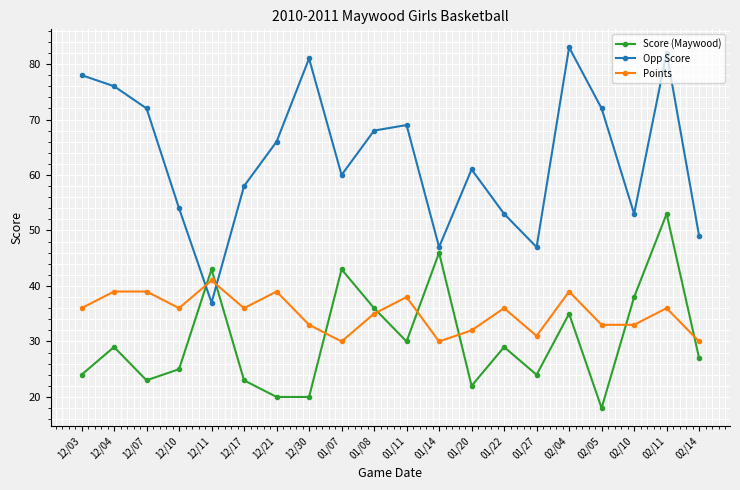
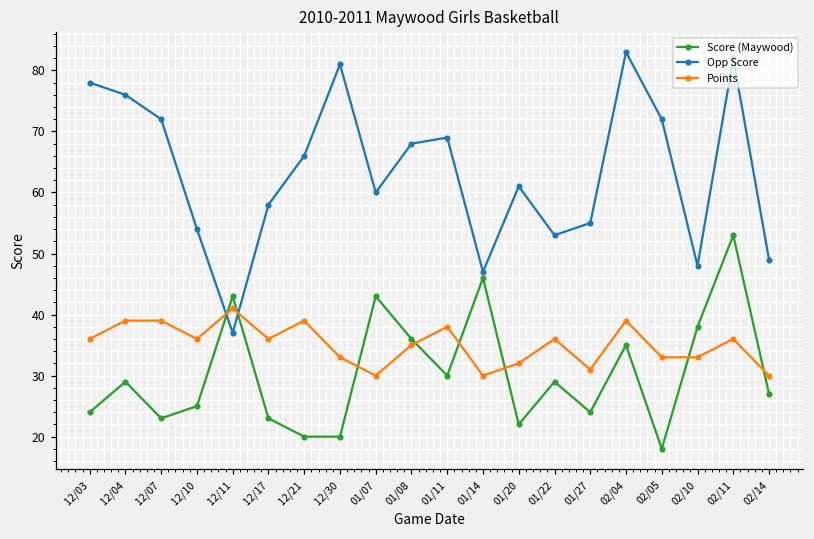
  {
    "Score (Maywood)": {
      "12/03": 24,
      "12/04": 29,
      "12/07": 23,
      "12/10": 25,
      "12/11": 43,
      "12/17": 23,
      "12/21": 20,
      "12/30": 20,
      "01/07": 43,
      "01/08": 36,
      "01/11": 30,
      "01/14": 46,
      "01/20": 22,
      "01/22": 29,
      "01/27": 24,
      "02/04": 35,
      "02/05": 18,
      "02/10": 38,
      "02/11": 53,
      "02/14": 27
    },
    "Opp Score": {
      "12/03": 78,
      "12/04": 76,
      "12/07": 72,
      "12/10": 54,
      "12/11": 37,
      "12/17": 58,
      "12/21": 66,
      "12/30": 81,
      "01/07": 60,
      "01/08": 68,
      "01/11": 69,
      "01/14": 47,
      "01/20": 61,
      "01/22": 53,
-     "01/27": 47,
+     "01/27": 55,
      "02/04": 83,
      "02/05": 72,
-     "02/10": 53,
+     "02/10": 48,
      "02/14": 49
    },
    "Points": {
      "12/03": 36,
      "12/04": 39,
      "12/07": 39,
      "12/10": 36,
      "12/11": 41,
      "12/17": 36,
      "12/21": 39,
      "12/30": 33,
      "01/07": 30,
      "01/08": 35,
      "01/11": 38,
      "01/14": 30,
      "01/20": 32,
      "01/22": 36,
      "01/27": 31,
      "02/04": 39,
      "02/05": 33,
      "02/10": 33,
      "02/11": 36,
      "02/14": 30
    }
  }
